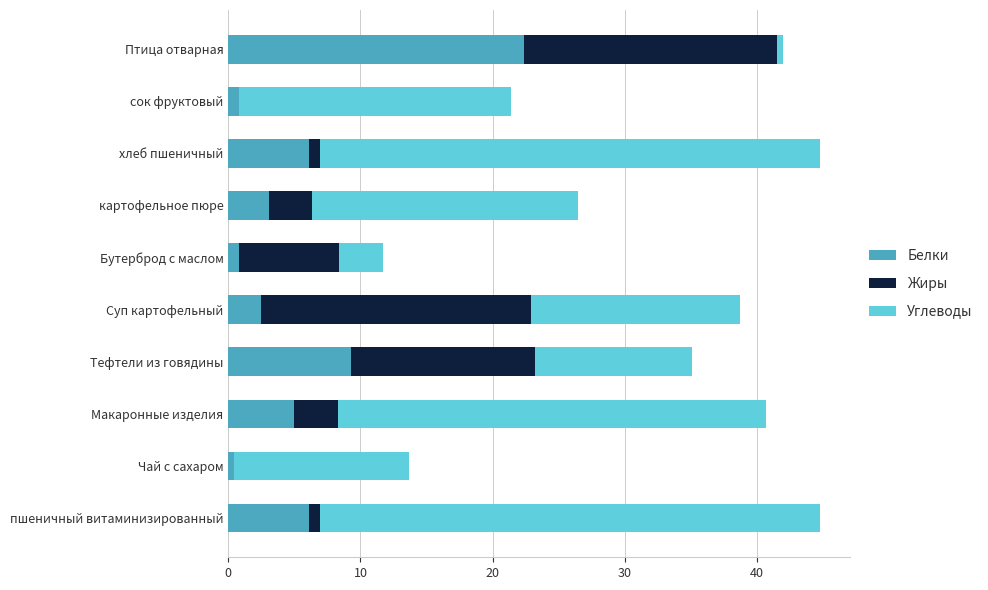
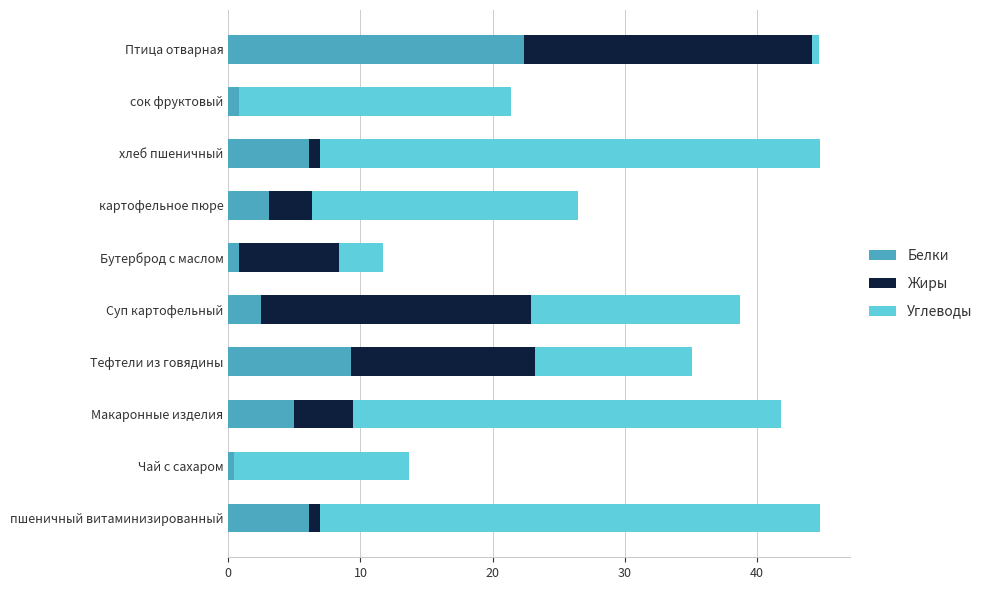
  {
    "Жиры": {
-     "Птица отварная": 19.1,
+     "Птица отварная": 21.8,
      "сок фруктовый": 0.0,
      "хлеб пшеничный": 0.8,
      "картофельное пюре": 3.2,
      "Бутерброд с маслом": 7.6,
      "Суп картофельный": 20.4,
      "Тефтели из говядины": 13.9,
-     "Макаронные изделия": 3.3,
+     "Макаронные изделия": 4.4,
      "Чай с сахаром": 0.0,
      "пшеничный витаминизированный": 0.8
    }
  }
